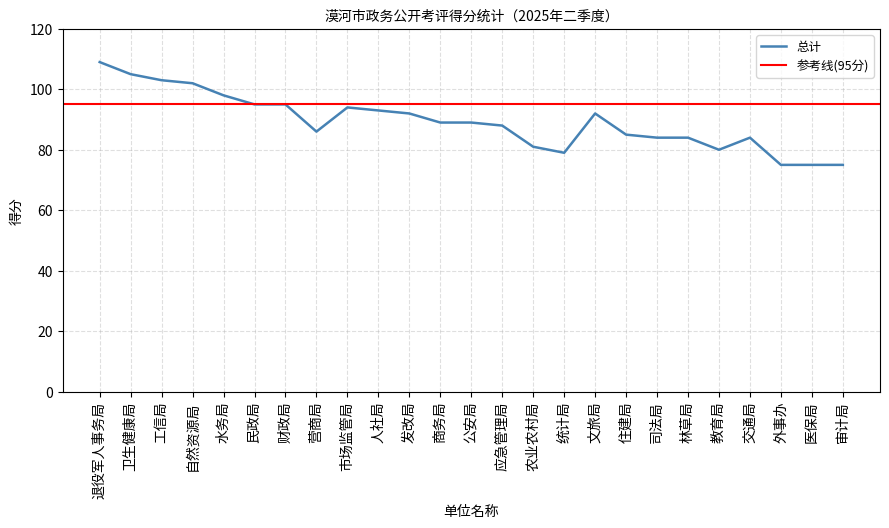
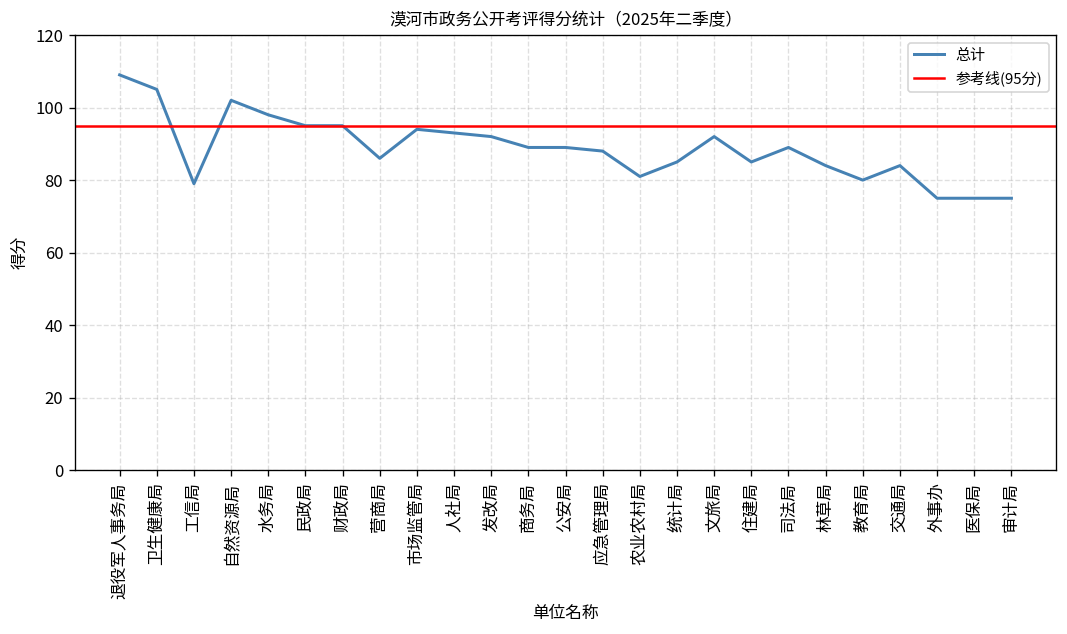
  {
    "退役军人事务局": 109,
    "卫生健康局": 105,
-   "工信局": 103,
+   "工信局": 79,
    "自然资源局": 102,
    "水务局": 98,
    "民政局": 95,
    "财政局": 95,
    "营商局": 86,
    "市场监管局": 94,
    "人社局": 93,
    "发改局": 92,
    "商务局": 89,
    "公安局": 89,
    "应急管理局": 88,
    "农业农村局": 81,
-   "统计局": 79,
+   "统计局": 85,
    "文旅局": 92,
    "住建局": 85,
-   "司法局": 84,
+   "司法局": 89,
    "林草局": 84,
    "教育局": 80,
    "交通局": 84,
    "外事办": 75,
    "医保局": 75,
    "审计局": 75
  }
